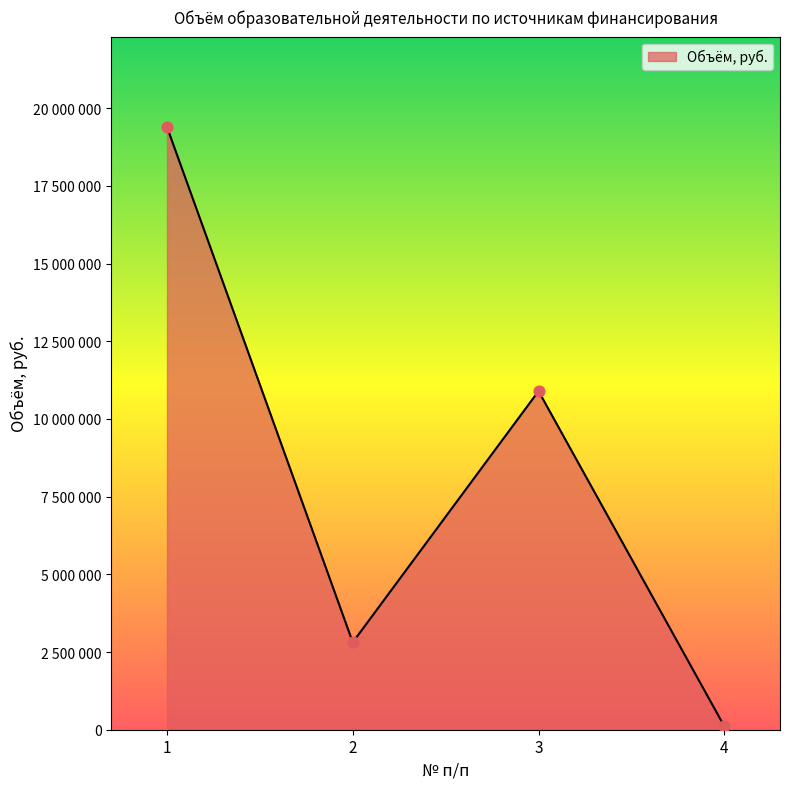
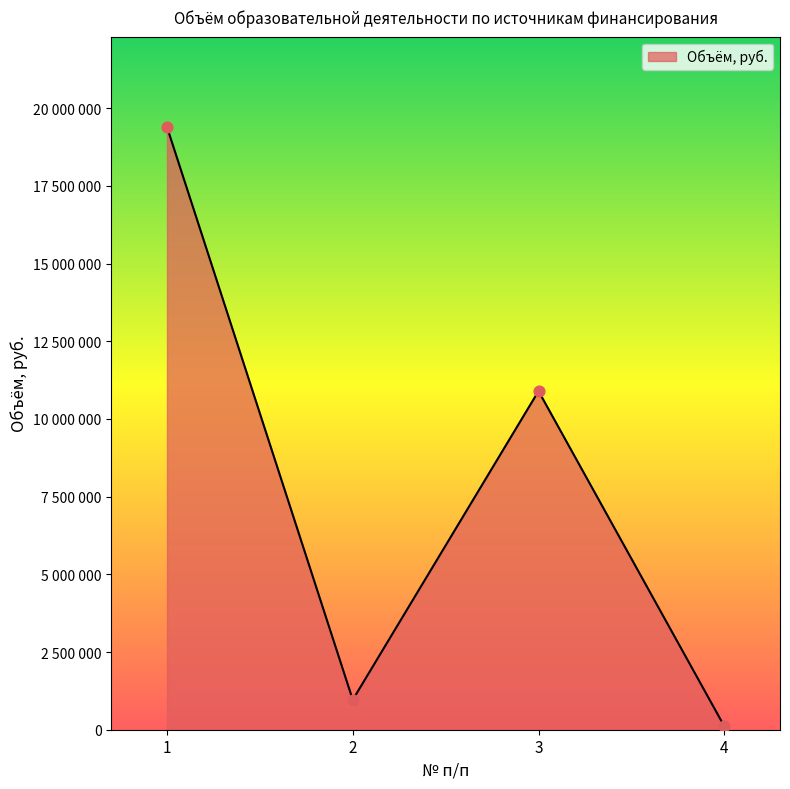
  {
    "1": 19400000,
-   "2": 2800000,
+   "2": 1000000,
    "3": 10900000,
    "4": 100000
  }
